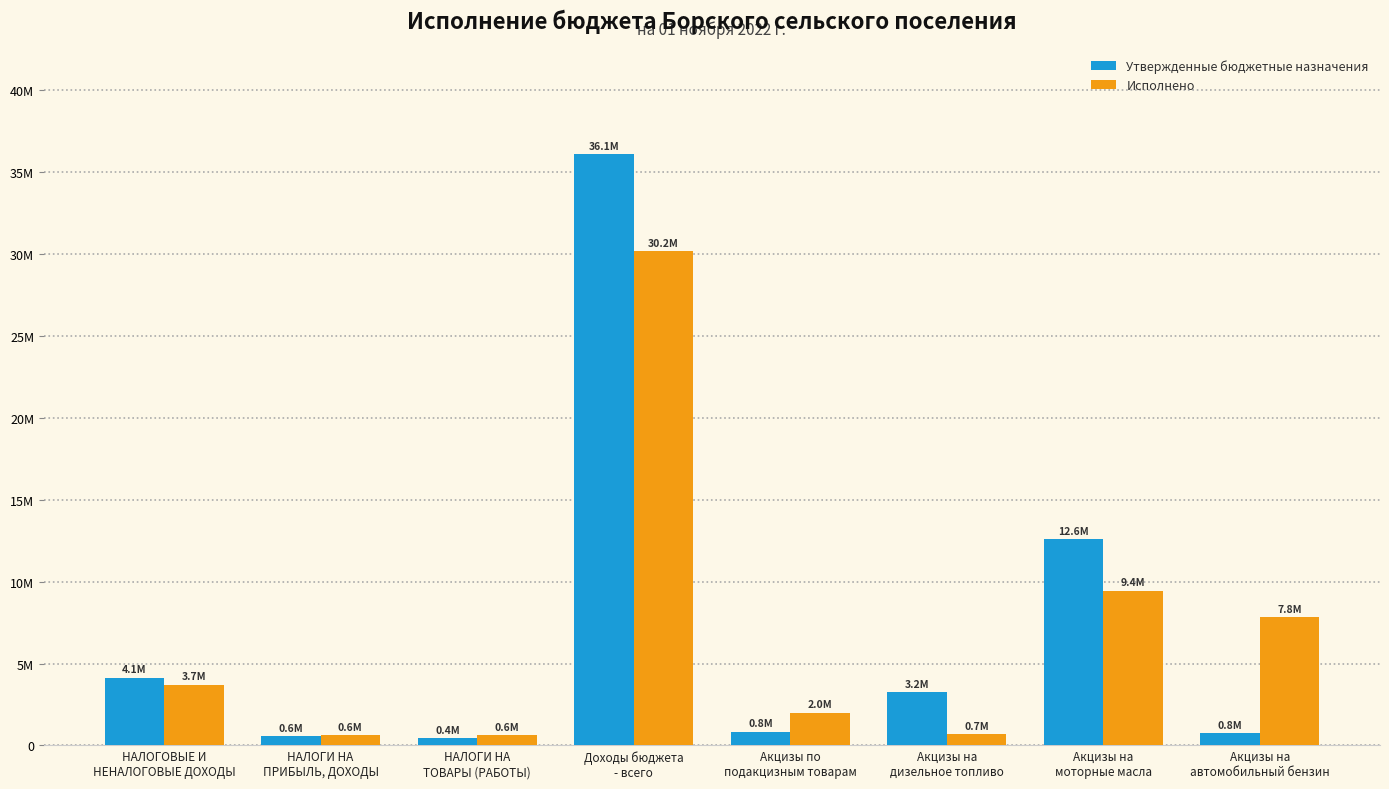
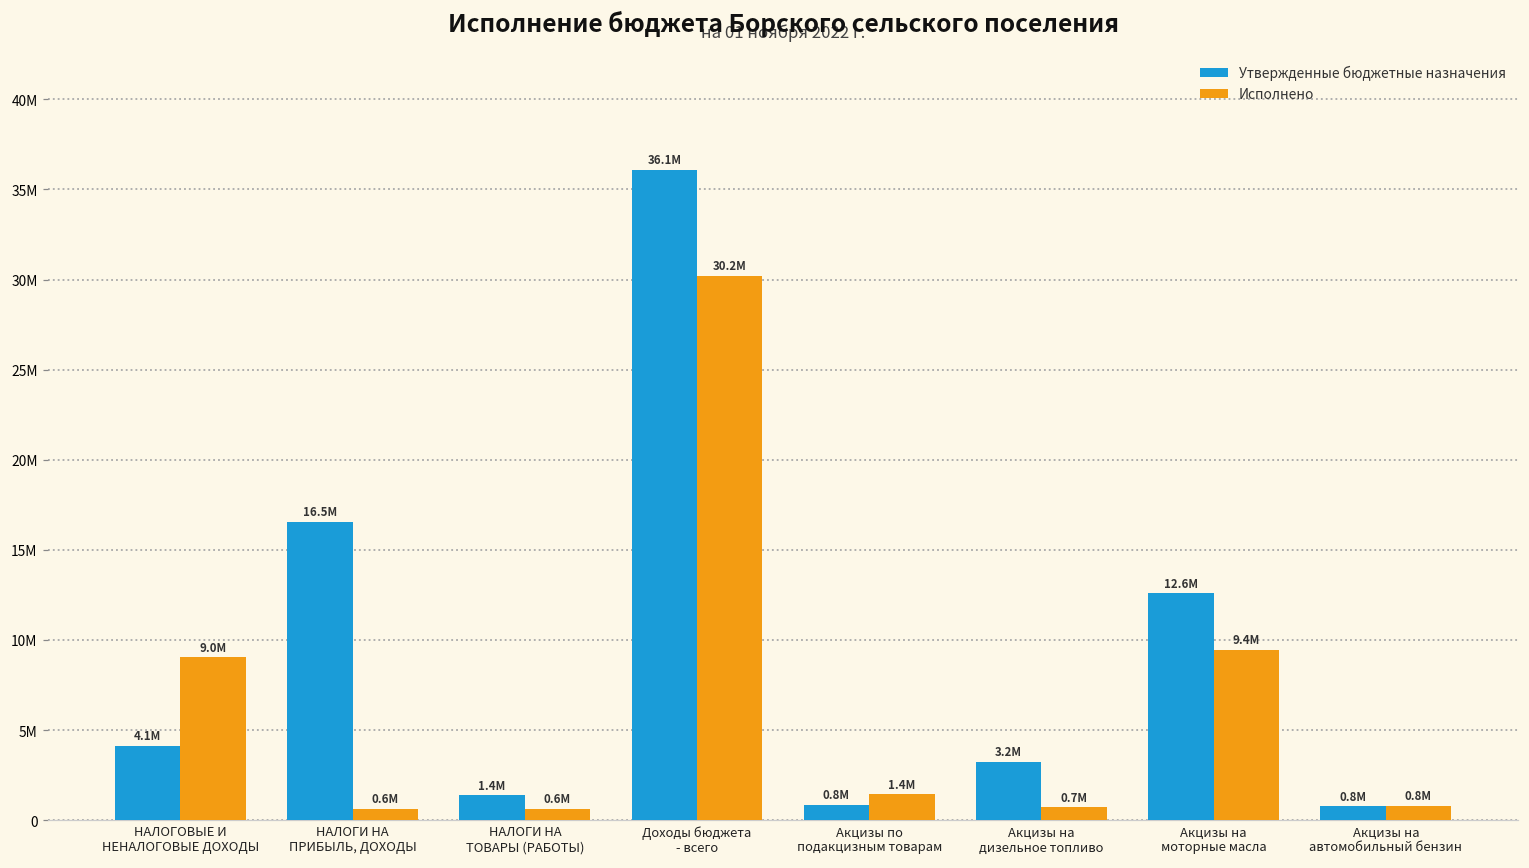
  {
    "Утвержденные бюджетные назначения": {
      "НАЛОГОВЫЕ И НЕНАЛОГОВЫЕ ДОХОДЫ": "4.1M",
-     "НАЛОГИ НА ПРИБЫЛЬ, ДОХОДЫ": "0.6M",
-     "НАЛОГИ НА ТОВАРЫ (РАБОТЫ)": "0.4M",
+     "НАЛОГИ НА ПРИБЫЛЬ, ДОХОДЫ": "16.5M",
+     "НАЛОГИ НА ТОВАРЫ (РАБОТЫ)": "1.4M",
      "Доходы бюджета - всего": "36.1M",
      "Акцизы по подакцизным товарам": "0.8M",
      "Акцизы на дизельное топливо": "3.2M",
      "Акцизы на моторные масла": "12.6M",
      "Акцизы на автомобильный бензин": "0.8M"
    },
    "Исполнено": {
-     "НАЛОГОВЫЕ И НЕНАЛОГОВЫЕ ДОХОДЫ": "3.7M",
+     "НАЛОГОВЫЕ И НЕНАЛОГОВЫЕ ДОХОДЫ": "9.0M",
      "НАЛОГИ НА ПРИБЫЛЬ, ДОХОДЫ": "0.6M",
      "НАЛОГИ НА ТОВАРЫ (РАБОТЫ)": "0.6M",
      "Доходы бюджета - всего": "30.2M",
-     "Акцизы по подакцизным товарам": "2.0M",
+     "Акцизы по подакцизным товарам": "1.4M",
      "Акцизы на дизельное топливо": "0.7M",
      "Акцизы на моторные масла": "9.4M",
-     "Акцизы на автомобильный бензин": "7.8M"
+     "Акцизы на автомобильный бензин": "0.8M"
    }
  }
